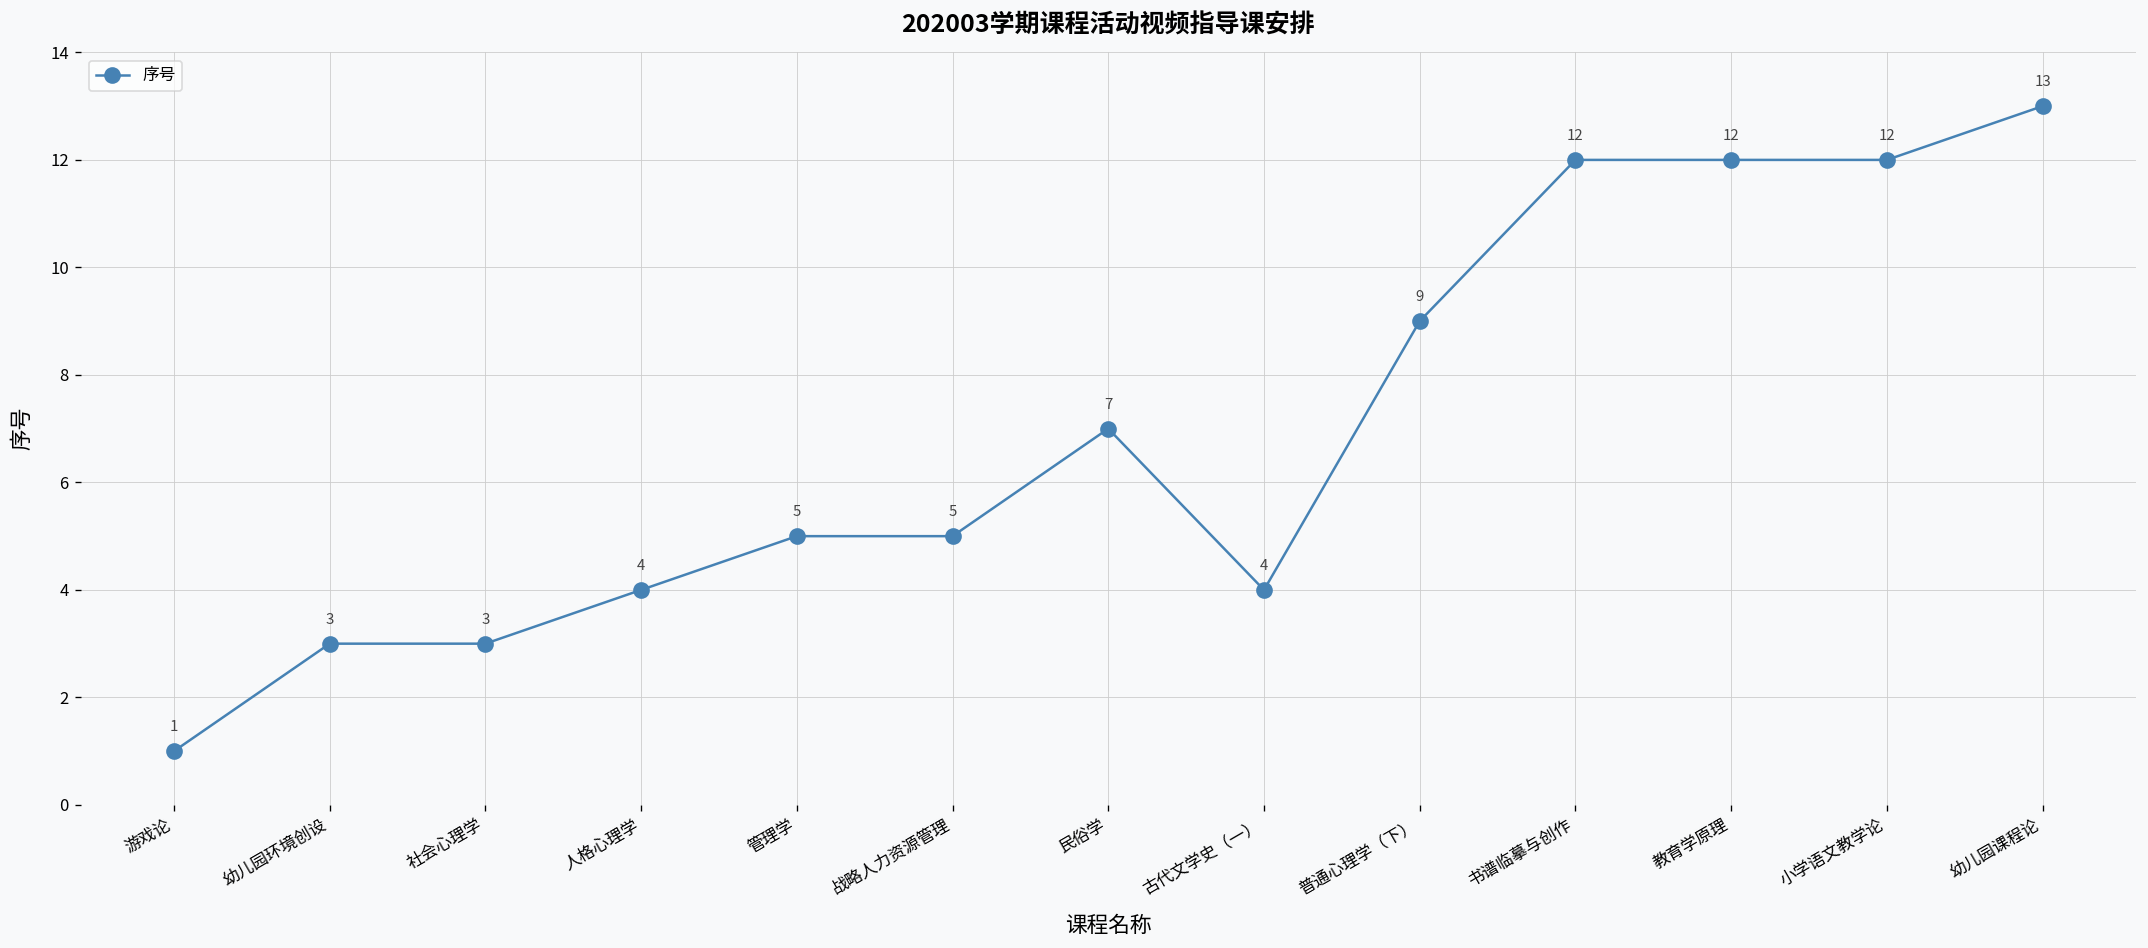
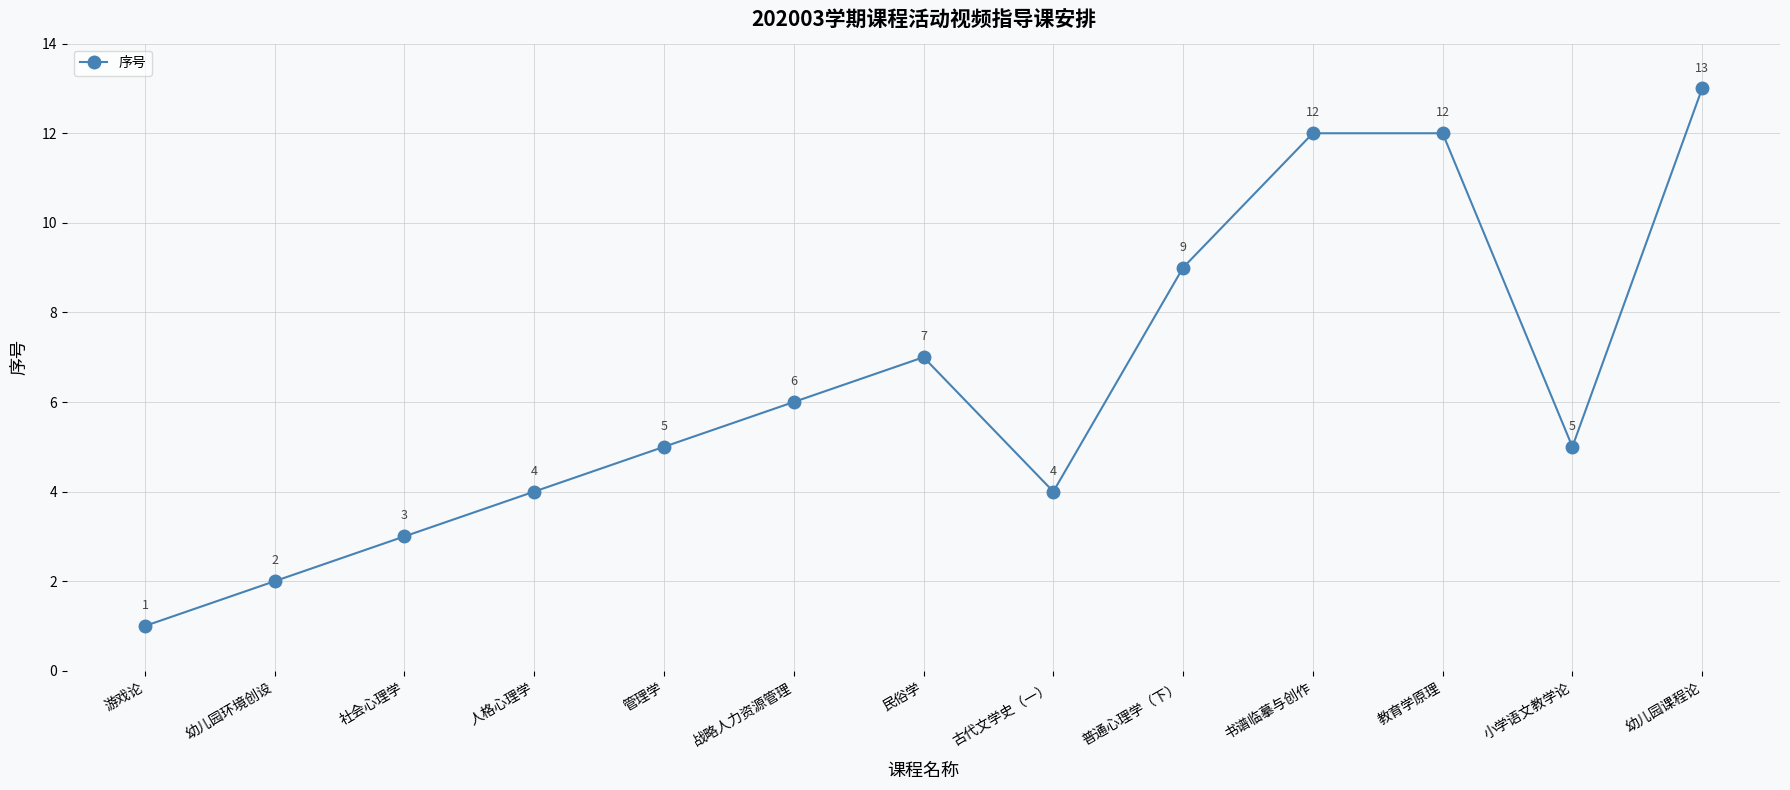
  {
    "游戏论": 1,
-   "幼儿园环境创设": 3,
+   "幼儿园环境创设": 2,
    "社会心理学": 3,
    "人格心理学": 4,
    "管理学": 5,
-   "战略人力资源管理": 5,
+   "战略人力资源管理": 6,
    "民俗学": 7,
    "古代文学史（一）": 4,
    "普通心理学（下）": 9,
    "书谱临摹与创作": 12,
    "教育学原理": 12,
-   "小学语文教学论": 12,
+   "小学语文教学论": 5,
    "幼儿园课程论": 13
  }
